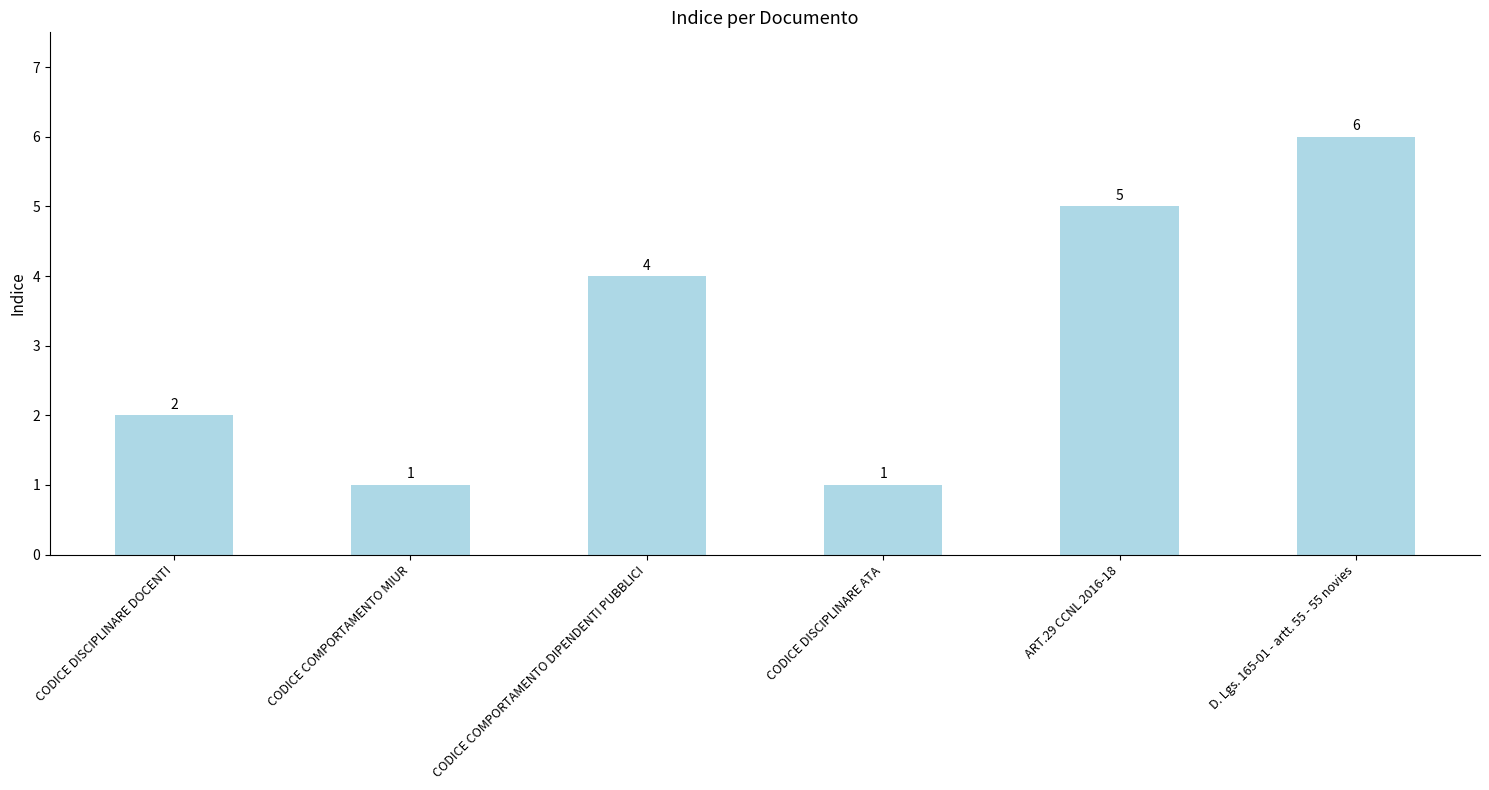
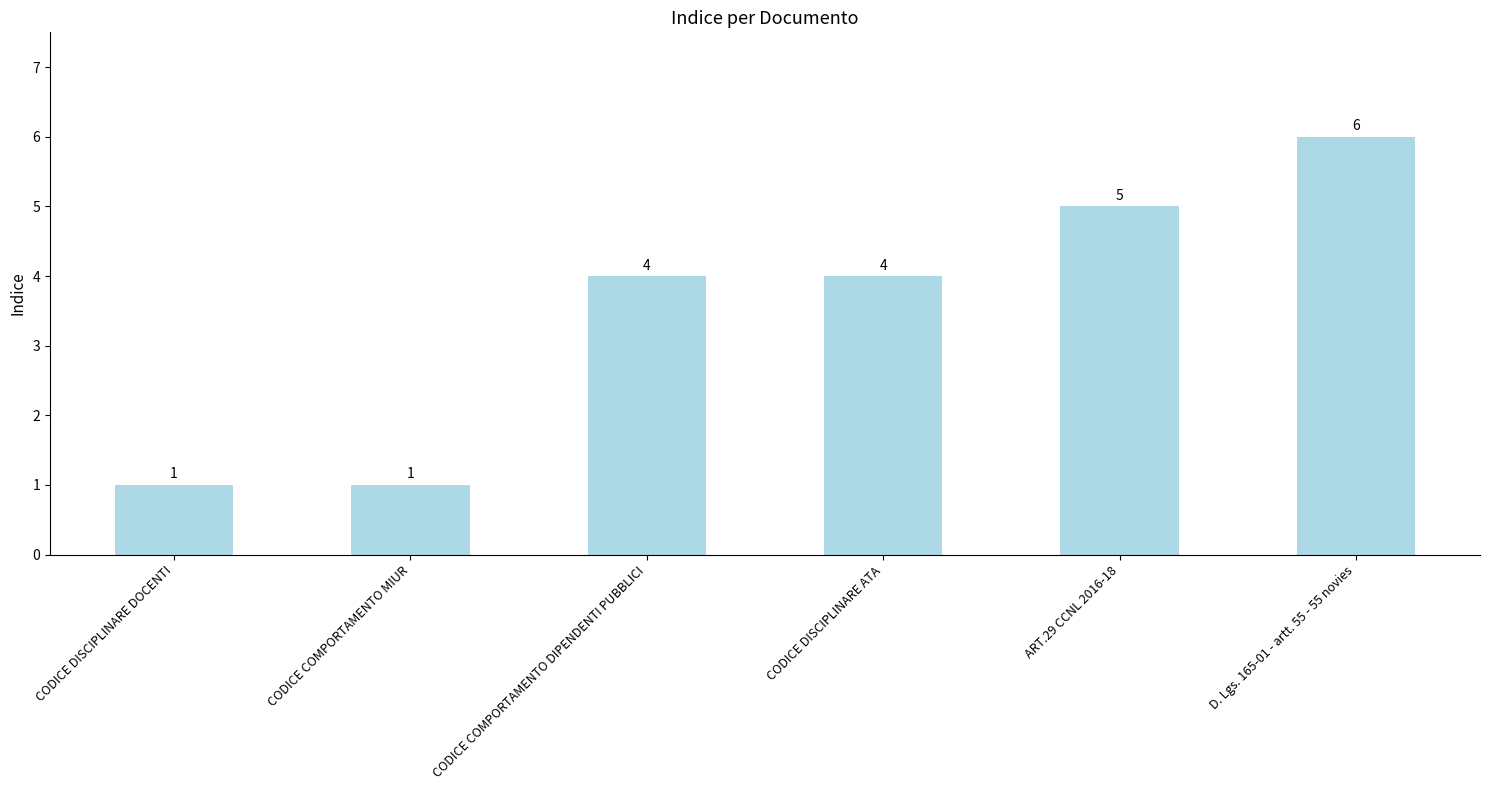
  {
-   "CODICE DISCIPLINARE DOCENTI": 2,
+   "CODICE DISCIPLINARE DOCENTI": 1,
    "CODICE COMPORTAMENTO MIUR": 1,
    "CODICE COMPORTAMENTO DIPENDENTI PUBBLICI": 4,
-   "CODICE DISCIPLINARE ATA": 1,
+   "CODICE DISCIPLINARE ATA": 4,
    "ART.29 CCNL 2016-18": 5,
    "D. Lgs. 165-01 - artt. 55 - 55 novies": 6
  }
